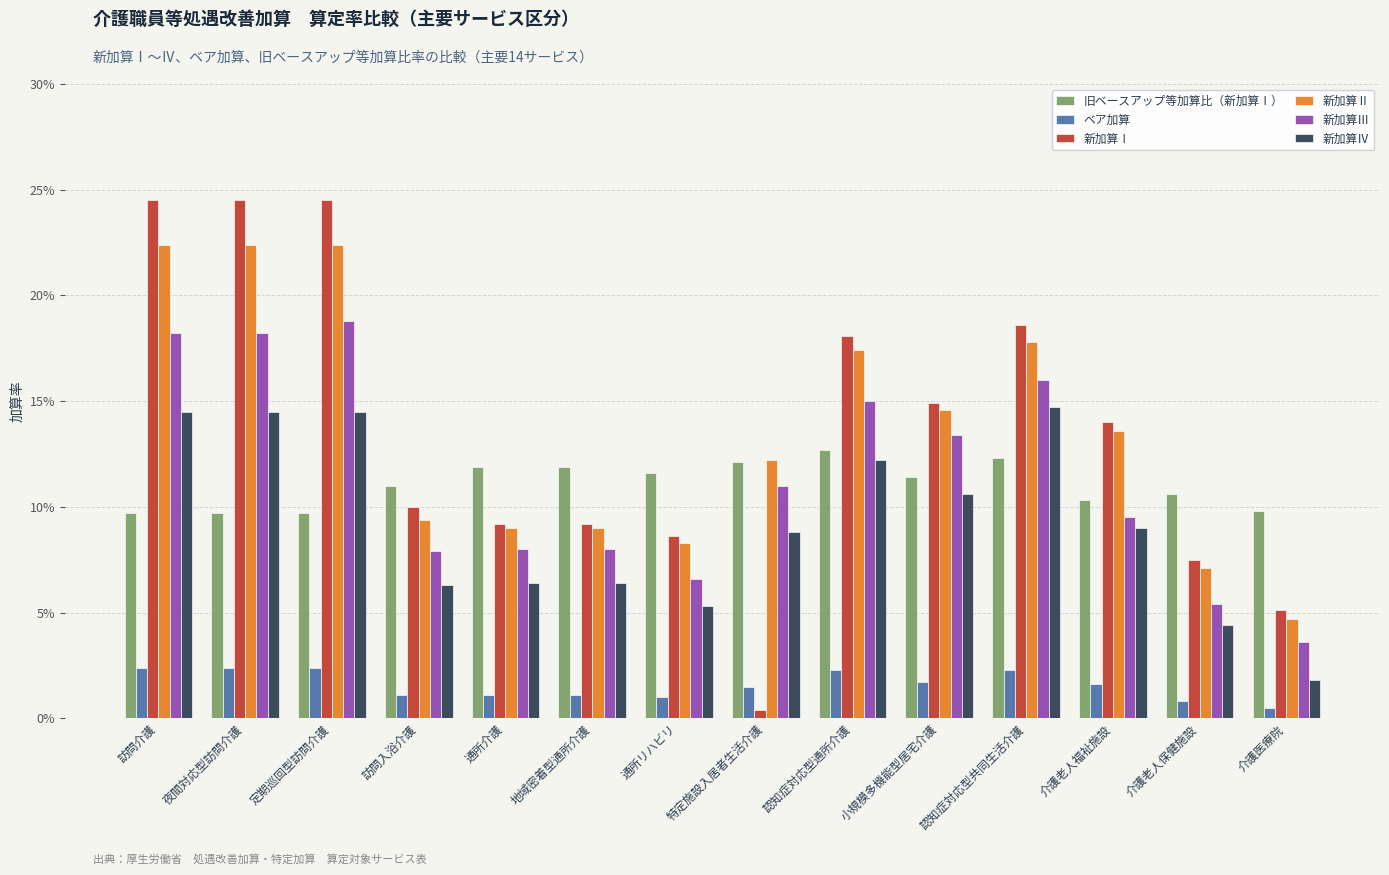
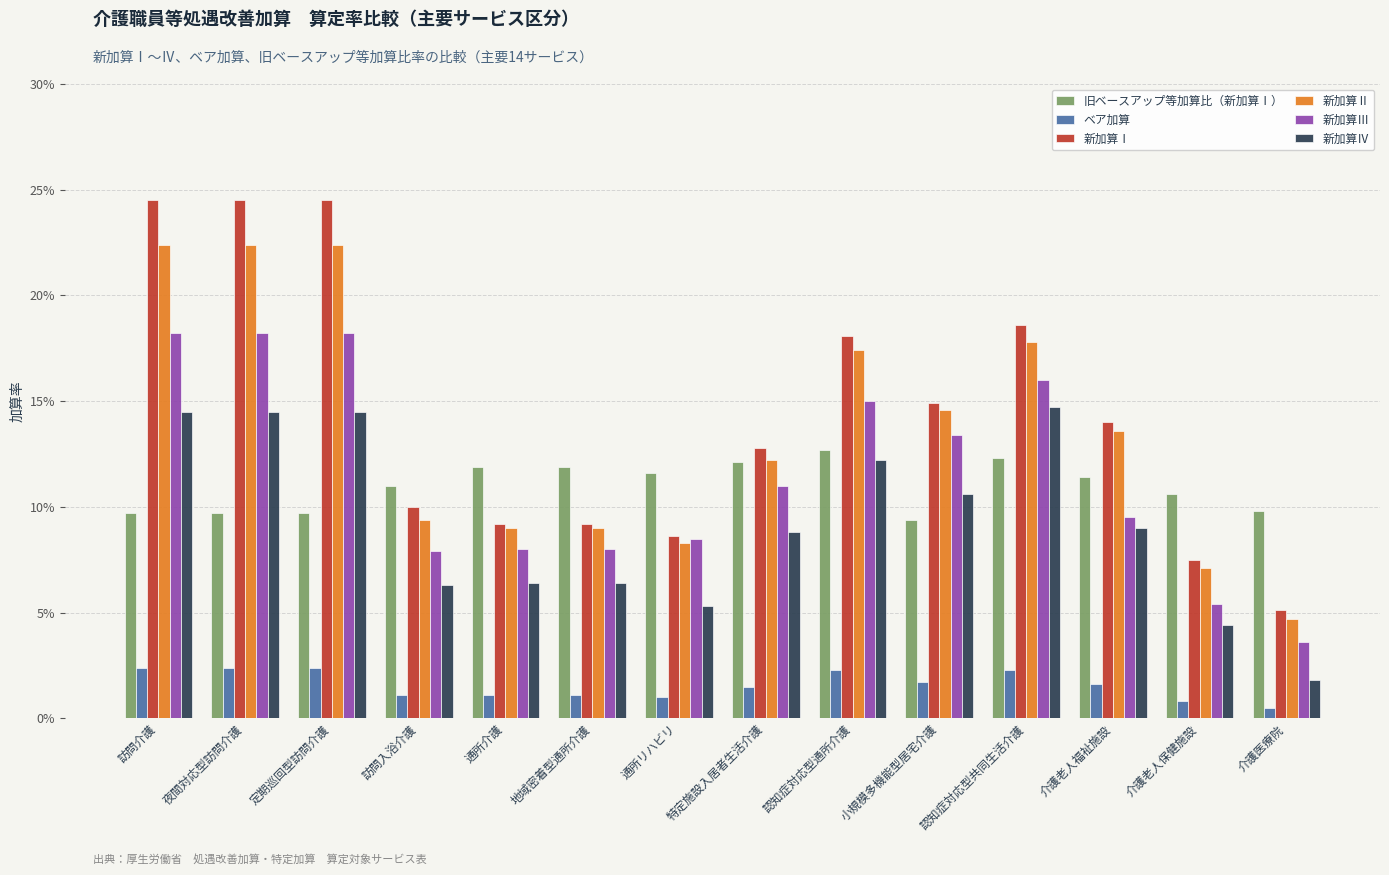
  {
    "旧ベースアップ等加算比（新加算Ⅰ）": {
      "訪問介護": "9.7%",
      "夜間対応型訪問介護": "9.7%",
      "定期巡回型訪問介護": "9.7%",
      "訪問入浴介護": "11.0%",
      "通所介護": "11.9%",
      "地域密着型通所介護": "11.9%",
      "通所リハビリ": "11.6%",
      "特定施設入居者生活介護": "12.1%",
      "認知症対応型通所介護": "12.7%",
-     "小規模多機能型居宅介護": "11.4%",
+     "小規模多機能型居宅介護": "9.4%",
      "認知症対応型共同生活介護": "12.3%",
-     "介護老人福祉施設": "10.3%",
+     "介護老人福祉施設": "11.4%",
      "介護老人保健施設": "10.6%",
      "介護医療院": "9.8%"
    },
    "ベア加算": {
      "訪問介護": "2.4%",
      "夜間対応型訪問介護": "2.4%",
      "定期巡回型訪問介護": "2.4%",
      "訪問入浴介護": "1.1%",
      "通所介護": "1.1%",
      "地域密着型通所介護": "1.1%",
      "通所リハビリ": "1.0%",
      "特定施設入居者生活介護": "1.5%",
      "認知症対応型通所介護": "2.3%",
      "小規模多機能型居宅介護": "1.7%",
      "認知症対応型共同生活介護": "2.3%",
      "介護老人福祉施設": "1.6%",
      "介護老人保健施設": "0.8%",
      "介護医療院": "0.5%"
    },
    "新加算Ⅰ": {
      "訪問介護": "24.5%",
      "夜間対応型訪問介護": "24.5%",
      "定期巡回型訪問介護": "24.5%",
      "訪問入浴介護": "10.0%",
      "通所介護": "9.2%",
      "地域密着型通所介護": "9.2%",
      "通所リハビリ": "8.6%",
-     "特定施設入居者生活介護": "0.4%",
+     "特定施設入居者生活介護": "12.8%",
      "認知症対応型通所介護": "18.1%",
      "小規模多機能型居宅介護": "14.9%",
      "認知症対応型共同生活介護": "18.6%",
      "介護老人福祉施設": "14.0%",
      "介護老人保健施設": "7.5%",
      "介護医療院": "5.1%"
    },
    "新加算Ⅱ": {
      "訪問介護": "22.4%",
      "夜間対応型訪問介護": "22.4%",
      "定期巡回型訪問介護": "22.4%",
      "訪問入浴介護": "9.4%",
      "通所介護": "9.0%",
      "地域密着型通所介護": "9.0%",
      "通所リハビリ": "8.3%",
      "特定施設入居者生活介護": "12.2%",
      "認知症対応型通所介護": "17.4%",
      "小規模多機能型居宅介護": "14.6%",
      "認知症対応型共同生活介護": "17.8%",
      "介護老人福祉施設": "13.6%",
      "介護老人保健施設": "7.1%",
      "介護医療院": "4.7%"
    },
    "新加算Ⅲ": {
      "訪問介護": "18.2%",
      "夜間対応型訪問介護": "18.2%",
-     "定期巡回型訪問介護": "18.8%",
+     "定期巡回型訪問介護": "18.2%",
      "訪問入浴介護": "7.9%",
      "通所介護": "8.0%",
      "地域密着型通所介護": "8.0%",
-     "通所リハビリ": "6.6%",
+     "通所リハビリ": "8.5%",
      "特定施設入居者生活介護": "11.0%",
      "認知症対応型通所介護": "15.0%",
      "小規模多機能型居宅介護": "13.4%",
      "認知症対応型共同生活介護": "16.0%",
      "介護老人福祉施設": "9.5%",
      "介護老人保健施設": "5.4%",
      "介護医療院": "3.6%"
    },
    "新加算Ⅳ": {
      "訪問介護": "14.5%",
      "夜間対応型訪問介護": "14.5%",
      "定期巡回型訪問介護": "14.5%",
      "訪問入浴介護": "6.3%",
      "通所介護": "6.4%",
      "地域密着型通所介護": "6.4%",
      "通所リハビリ": "5.3%",
      "特定施設入居者生活介護": "8.8%",
      "認知症対応型通所介護": "12.2%",
      "小規模多機能型居宅介護": "10.6%",
      "認知症対応型共同生活介護": "14.7%",
      "介護老人福祉施設": "9.0%",
      "介護老人保健施設": "4.4%",
      "介護医療院": "1.8%"
    }
  }
